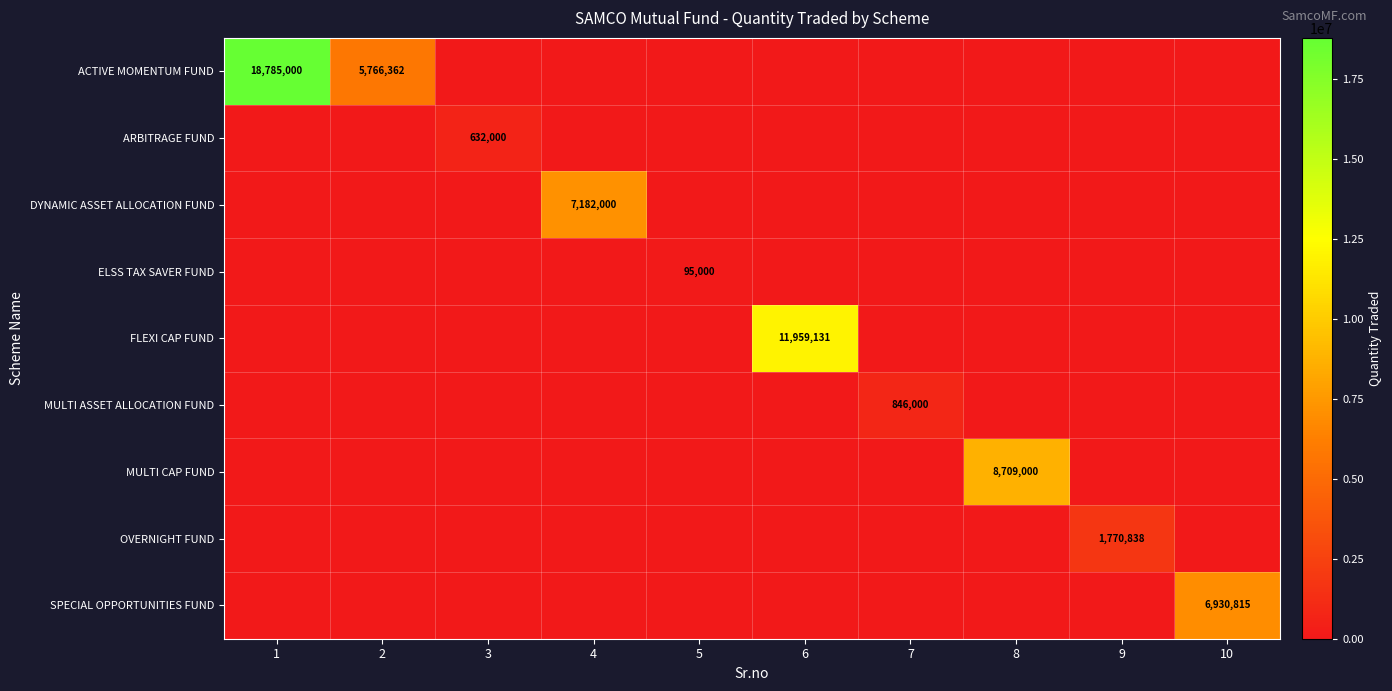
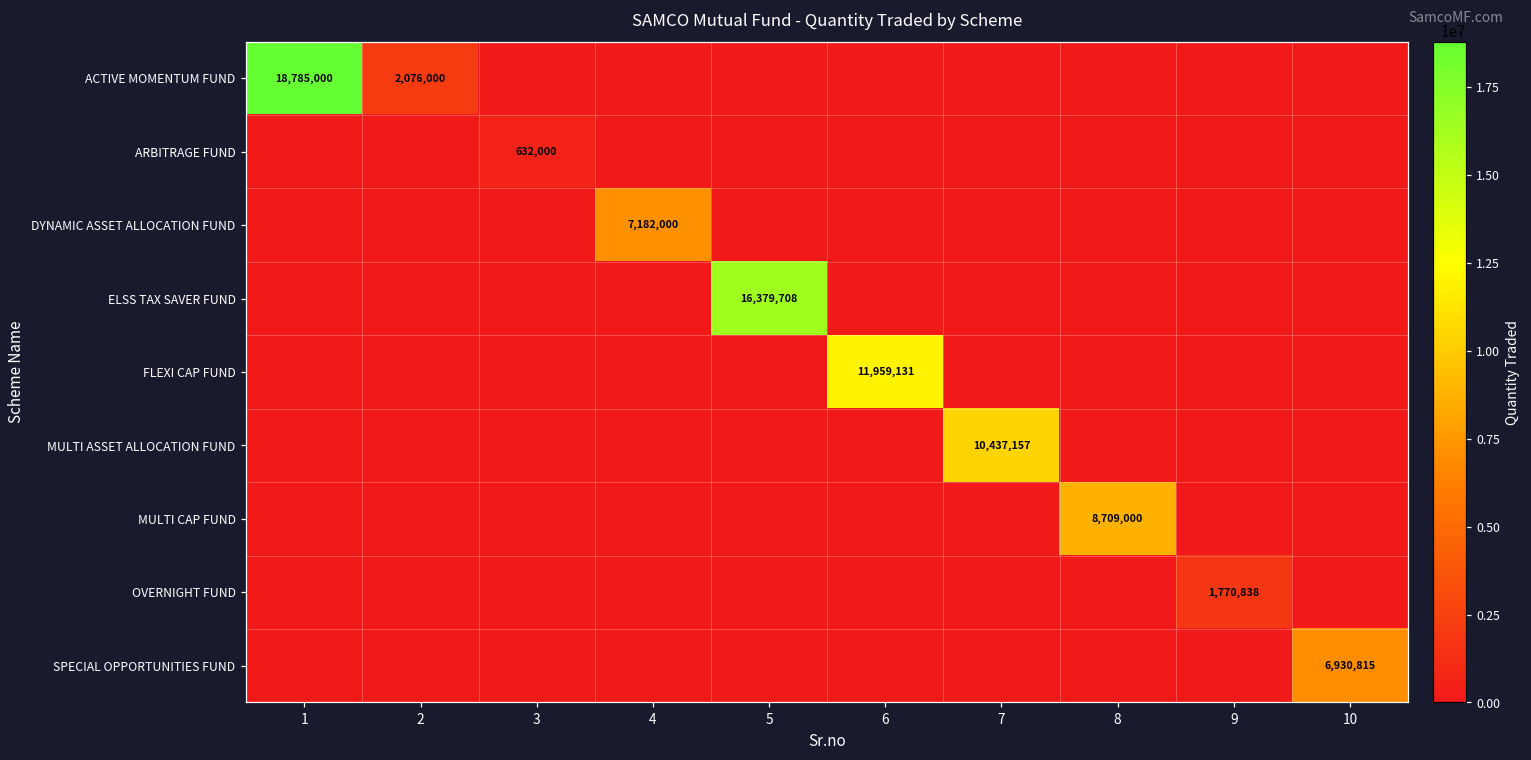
  {
    "ACTIVE MOMENTUM FUND": {
      "1": "18,785,000",
-     "2": "5,766,362"
+     "2": "2,076,000"
    },
    "ARBITRAGE FUND": {
      "3": "632,000"
    },
    "DYNAMIC ASSET ALLOCATION FUND": {
      "4": "7,182,000"
    },
    "ELSS TAX SAVER FUND": {
-     "5": "95,000"
+     "5": "16,379,708"
    },
    "FLEXI CAP FUND": {
      "6": "11,959,131"
    },
    "MULTI ASSET ALLOCATION FUND": {
-     "7": "846,000"
+     "7": "10,437,157"
    },
    "MULTI CAP FUND": {
      "8": "8,709,000"
    },
    "OVERNIGHT FUND": {
      "9": "1,770,838"
    },
    "SPECIAL OPPORTUNITIES FUND": {
      "10": "6,930,815"
    }
  }
